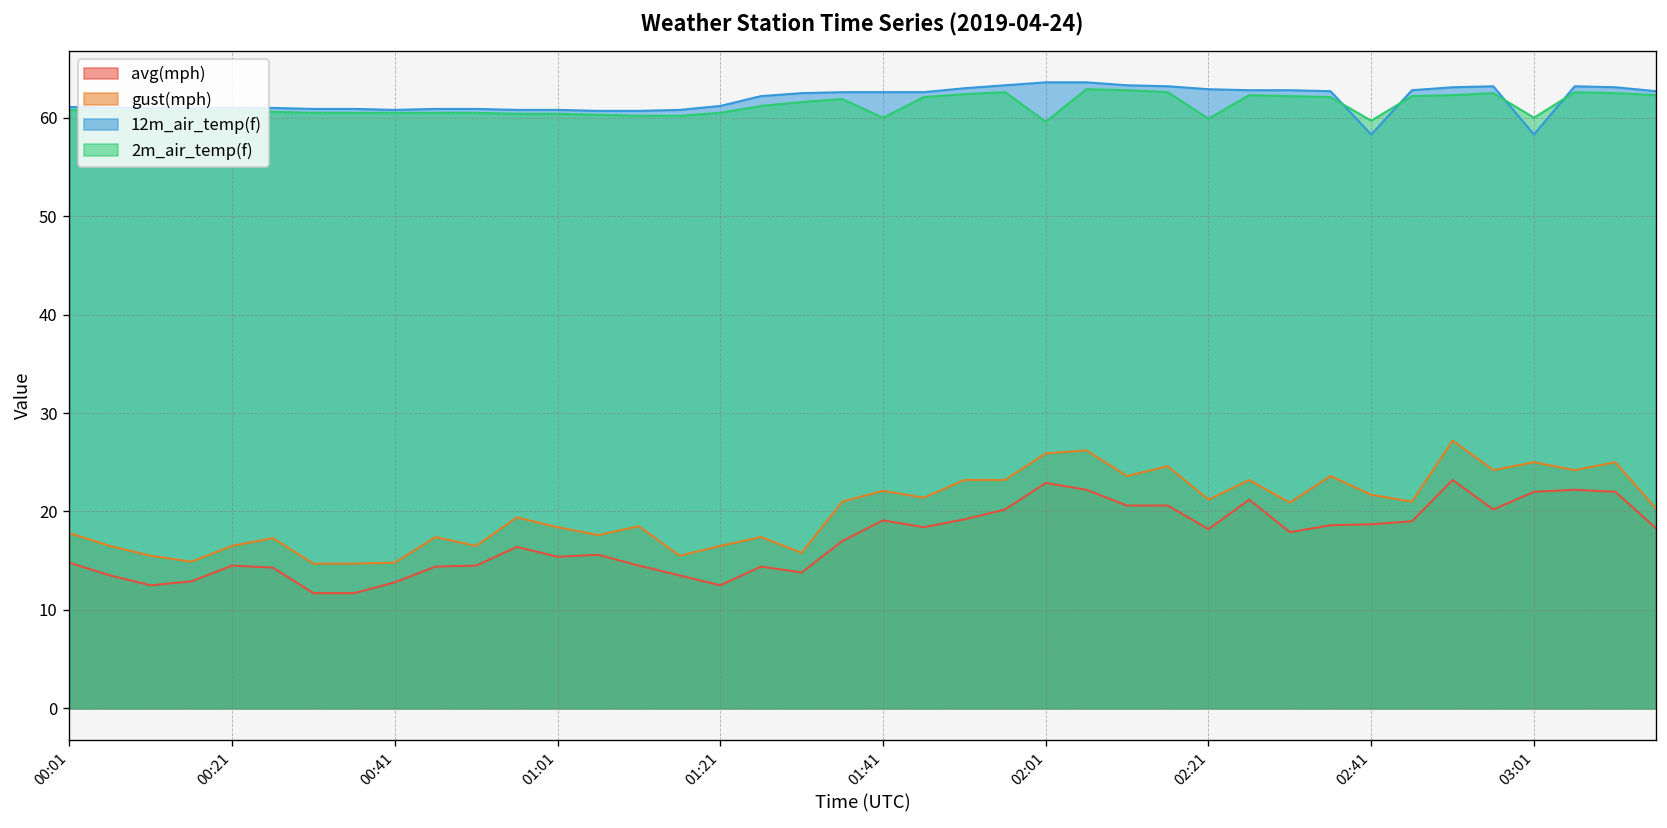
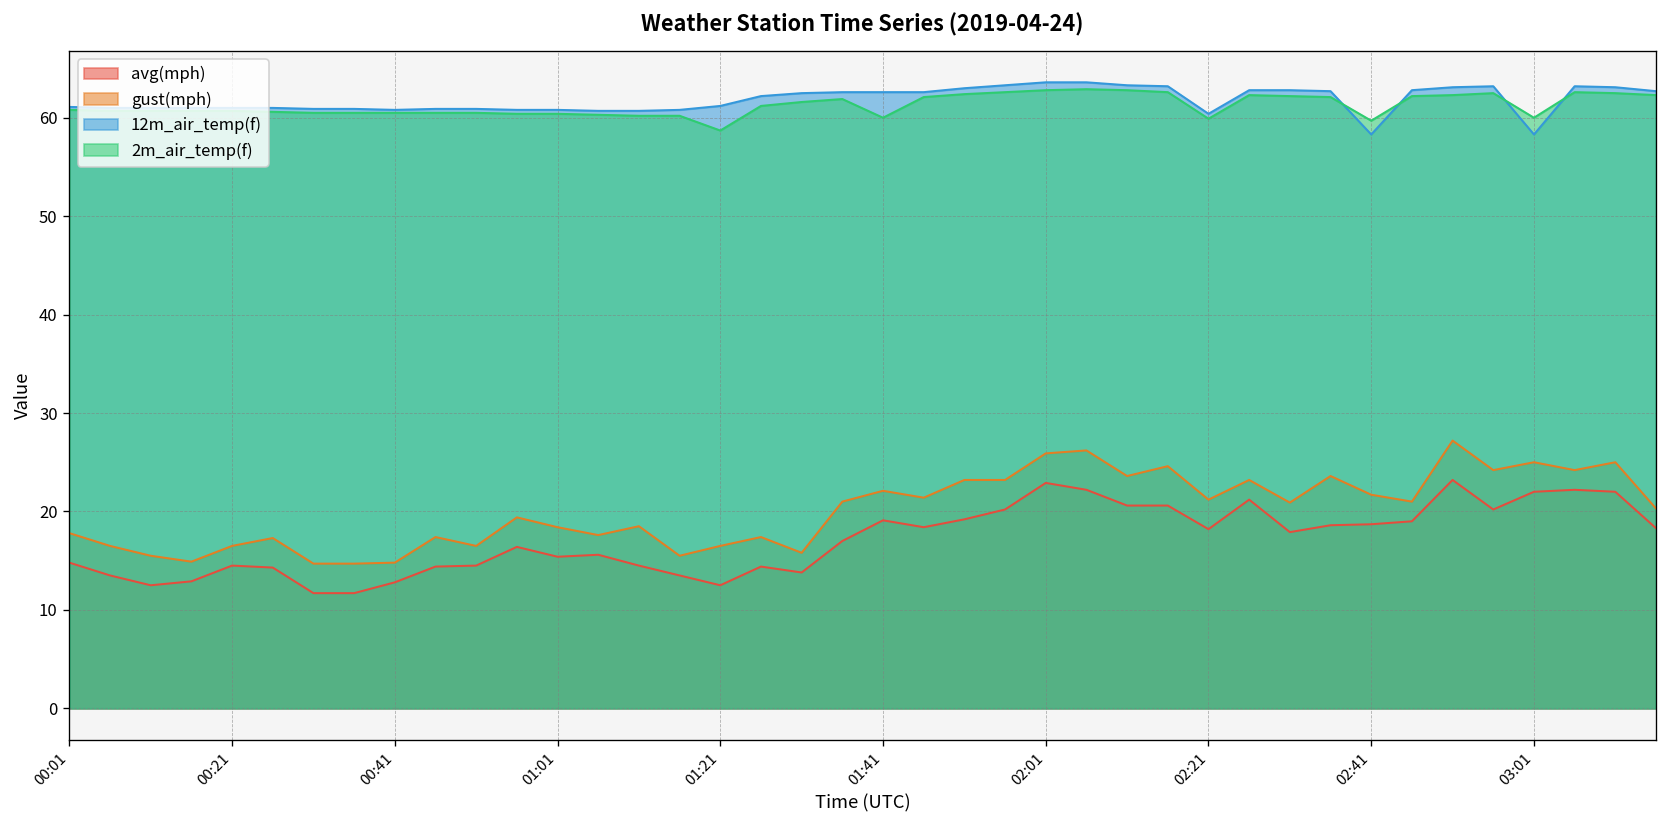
  {
    "12m_air_temp(f)": {
      "01:01": 61,
      "01:21": 61,
      "01:41": 63,
      "02:01": 64,
-     "02:21": 63,
+     "02:21": 60,
      "02:41": 58,
      "03:01": 58
    },
    "2m_air_temp(f)": {
      "01:01": 60,
-     "01:21": 61,
+     "01:21": 59,
      "01:41": 60,
-     "02:01": 60,
+     "02:01": 63,
      "02:21": 60,
      "02:41": 60,
      "03:01": 60
    }
  }
